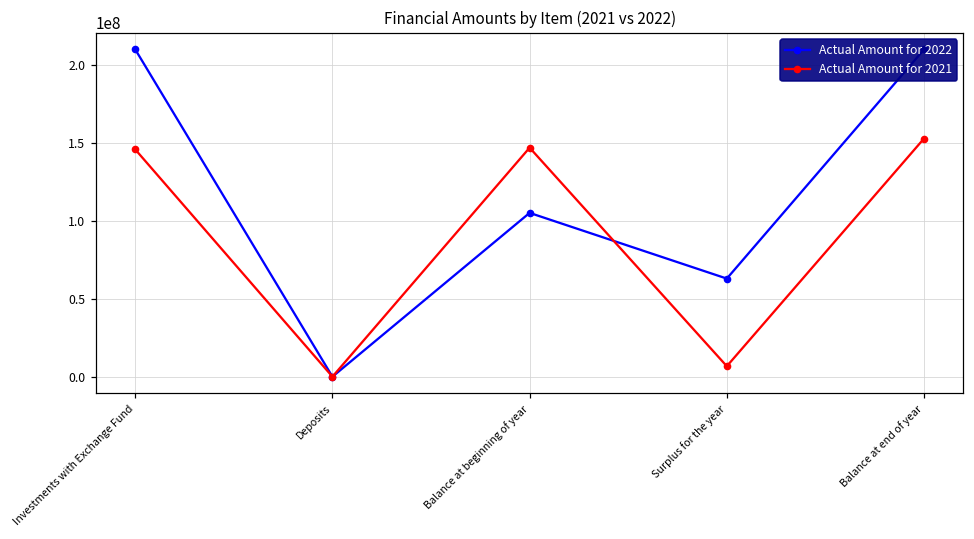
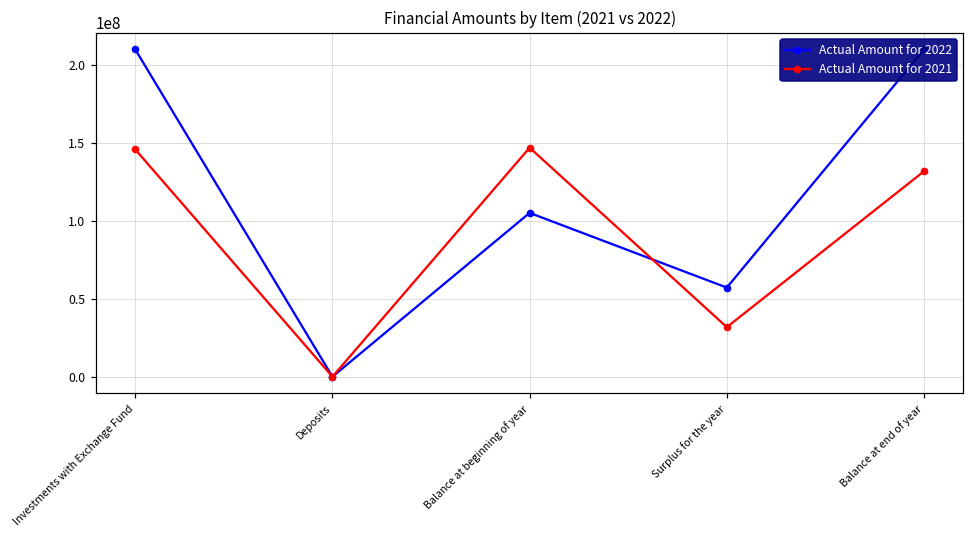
  {
    "Actual Amount for 2022": {
      "Investments with Exchange Fund": 210000000,
      "Balance at beginning of year": 105000000,
-     "Surplus for the year": 63000000
+     "Surplus for the year": 57000000
    },
    "Actual Amount for 2021": {
      "Investments with Exchange Fund": 146000000,
      "Balance at beginning of year": 147000000,
-     "Surplus for the year": 7000000,
-     "Balance at end of year": 153000000
+     "Surplus for the year": 32000000,
+     "Balance at end of year": 132000000
    }
  }
